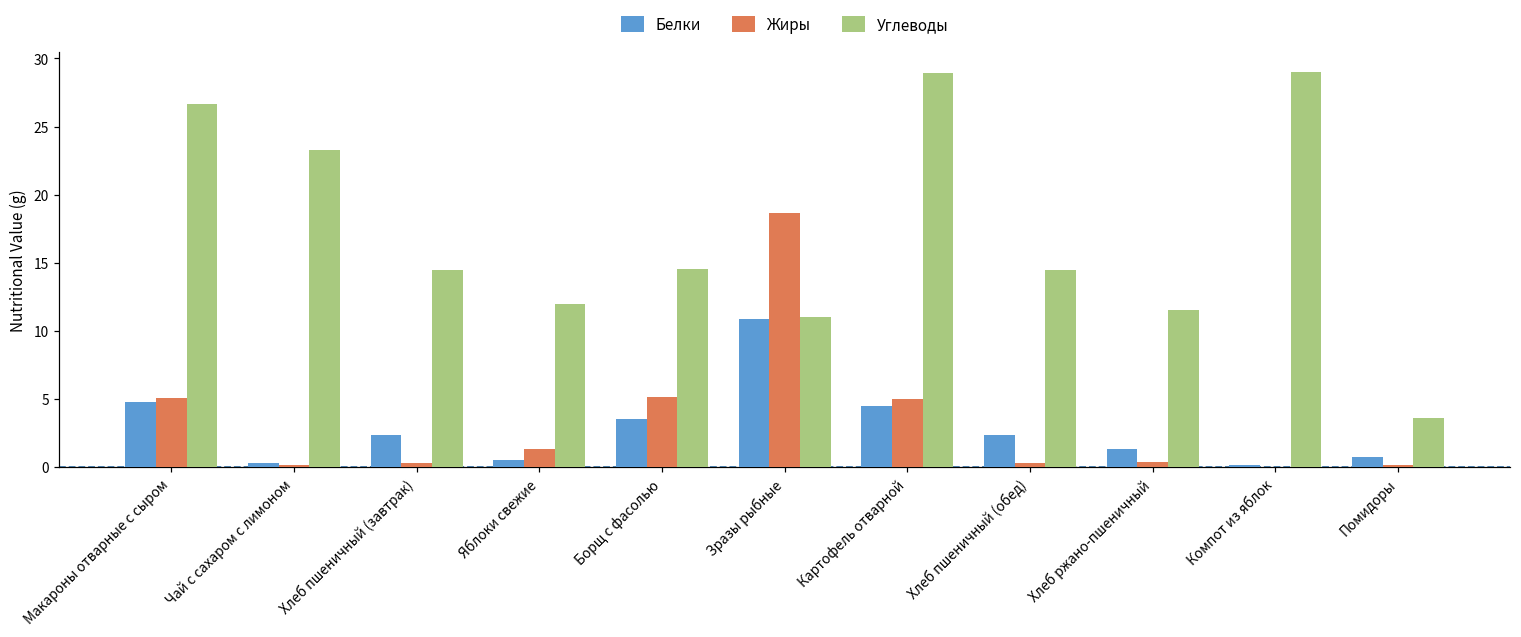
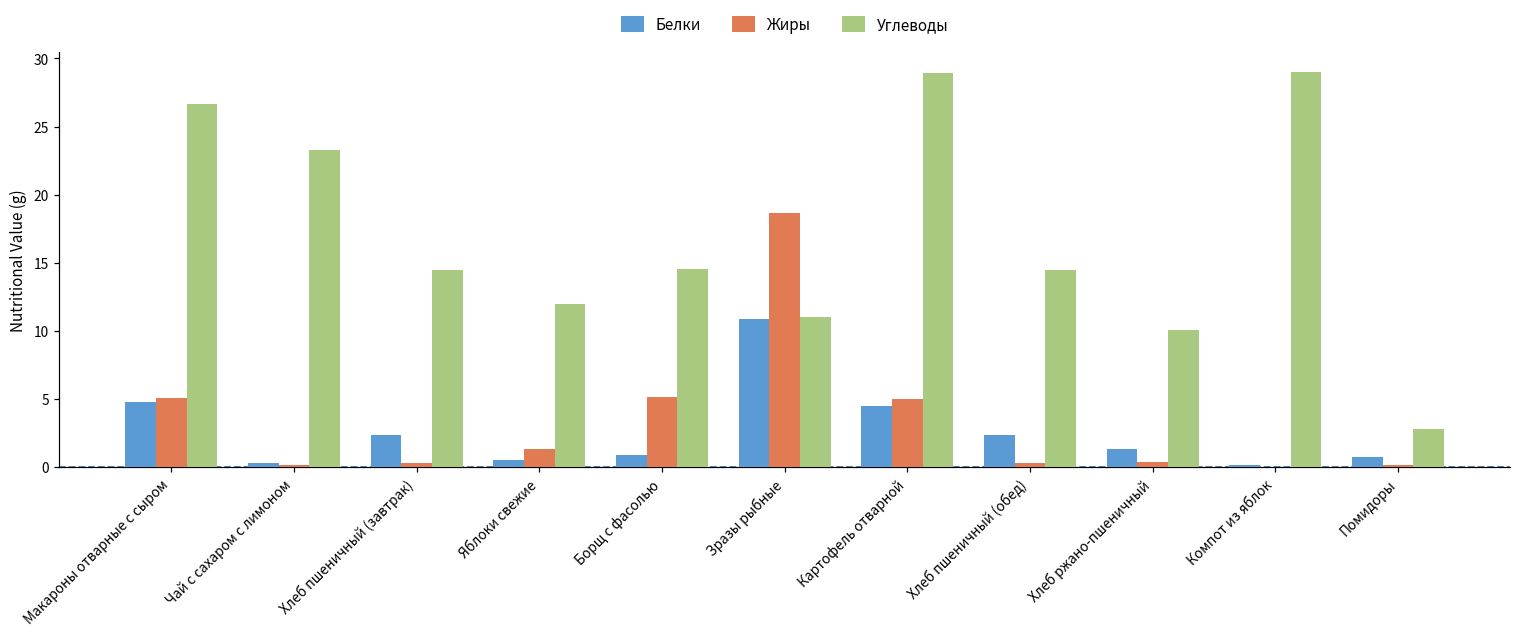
  {
    "Белки": {
      "Макароны отварные с сыром": 4.8,
      "Чай с сахаром с лимоном": 0.3,
      "Хлеб пшеничный (завтрак)": 2.4,
      "Яблоки свежие": 0.5,
-     "Борщ с фасолью": 3.5,
+     "Борщ с фасолью": 0.9,
      "Зразы рыбные": 10.8,
      "Картофель отварной": 4.5,
      "Хлеб пшеничный (обед)": 2.4,
      "Хлеб ржано-пшеничный": 1.3,
      "Помидоры": 0.7
    },
    "Жиры": {
      "Макароны отварные с сыром": 5.1,
      "Хлеб пшеничный (завтрак)": 0.3,
      "Яблоки свежие": 1.3,
      "Борщ с фасолью": 5.1,
      "Зразы рыбные": 18.7,
      "Картофель отварной": 5.0,
      "Хлеб пшеничный (обед)": 0.3,
      "Хлеб ржано-пшеничный": 0.4,
      "Компот из яблок": 0.0
    },
    "Углеводы": {
      "Макароны отварные с сыром": 26.7,
      "Чай с сахаром с лимоном": 23.3,
      "Хлеб пшеничный (завтрак)": 14.5,
      "Яблоки свежие": 11.9,
      "Борщ с фасолью": 14.5,
      "Зразы рыбные": 11.0,
      "Картофель отварной": 28.9,
      "Хлеб пшеничный (обед)": 14.5,
-     "Хлеб ржано-пшеничный": 11.5,
+     "Хлеб ржано-пшеничный": 10.0,
      "Компот из яблок": 29.0,
-     "Помидоры": 3.6
+     "Помидоры": 2.8
    }
  }
